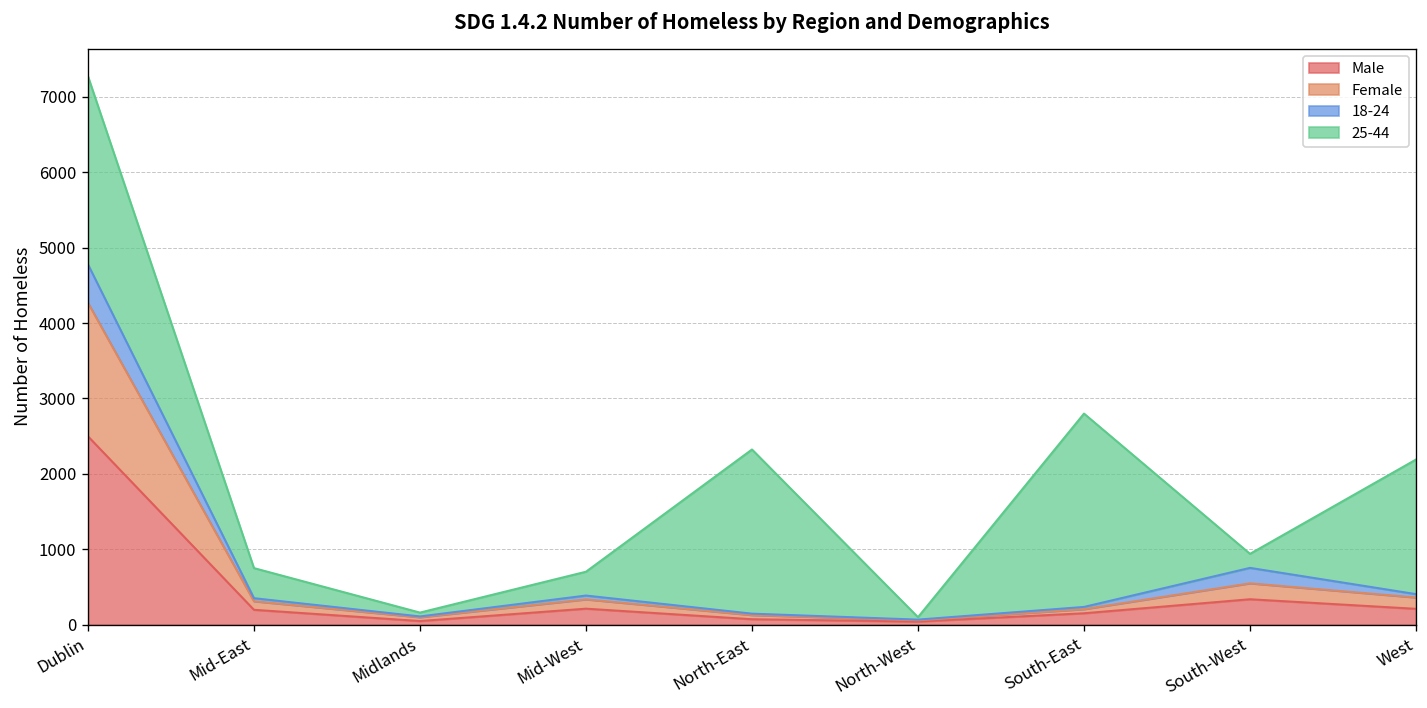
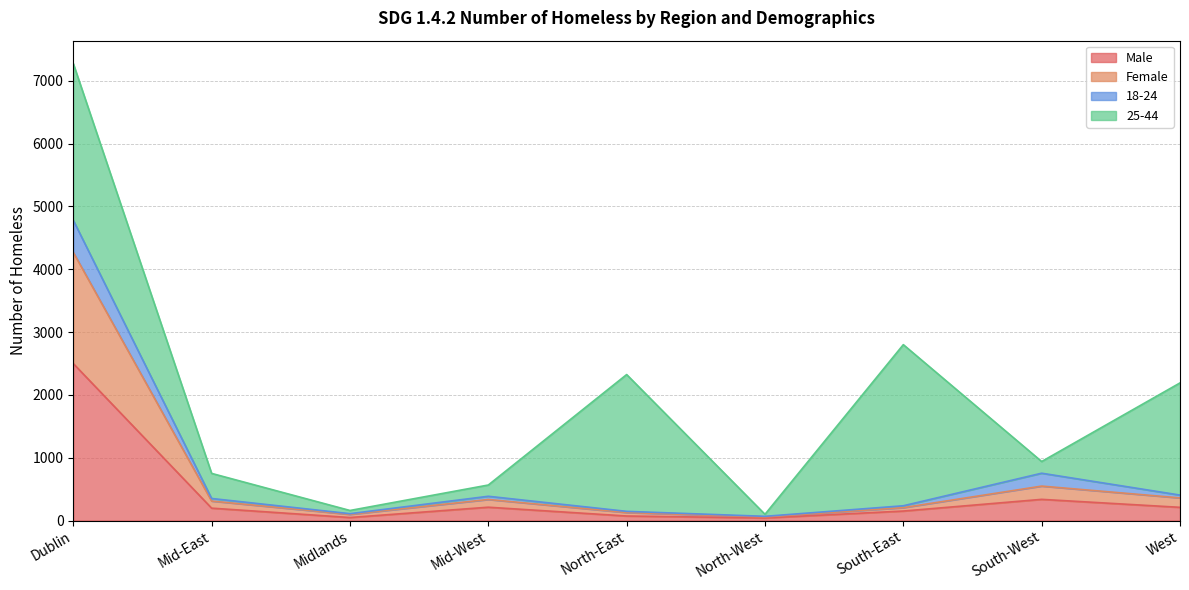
  {
    "18-24": {
      "Dublin": 500,
      "Mid-West": 100,
      "South-West": 200,
      "West": 0
    },
    "25-44": {
      "Dublin": 2500,
      "Mid-East": 400,
      "Midlands": 100,
-     "Mid-West": 300,
+     "Mid-West": 200,
      "North-East": 2200,
      "South-East": 2600,
      "South-West": 200,
      "West": 1800
    }
  }
